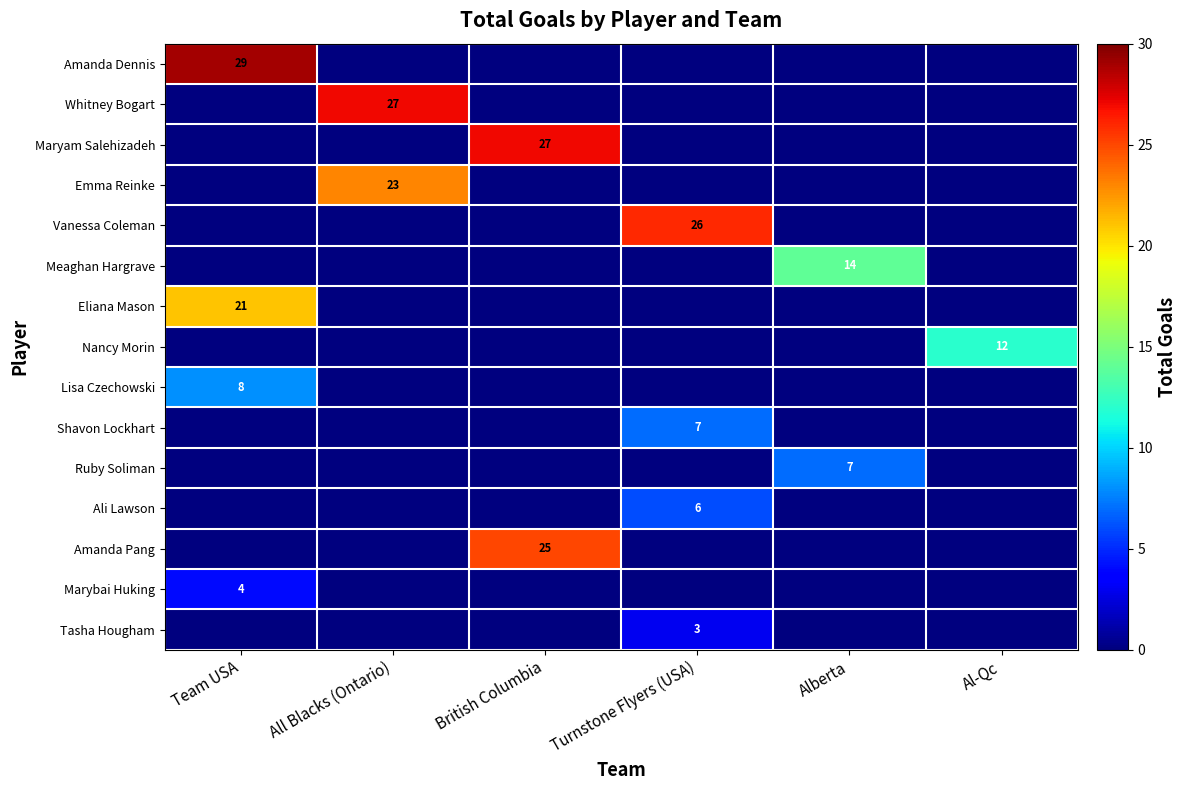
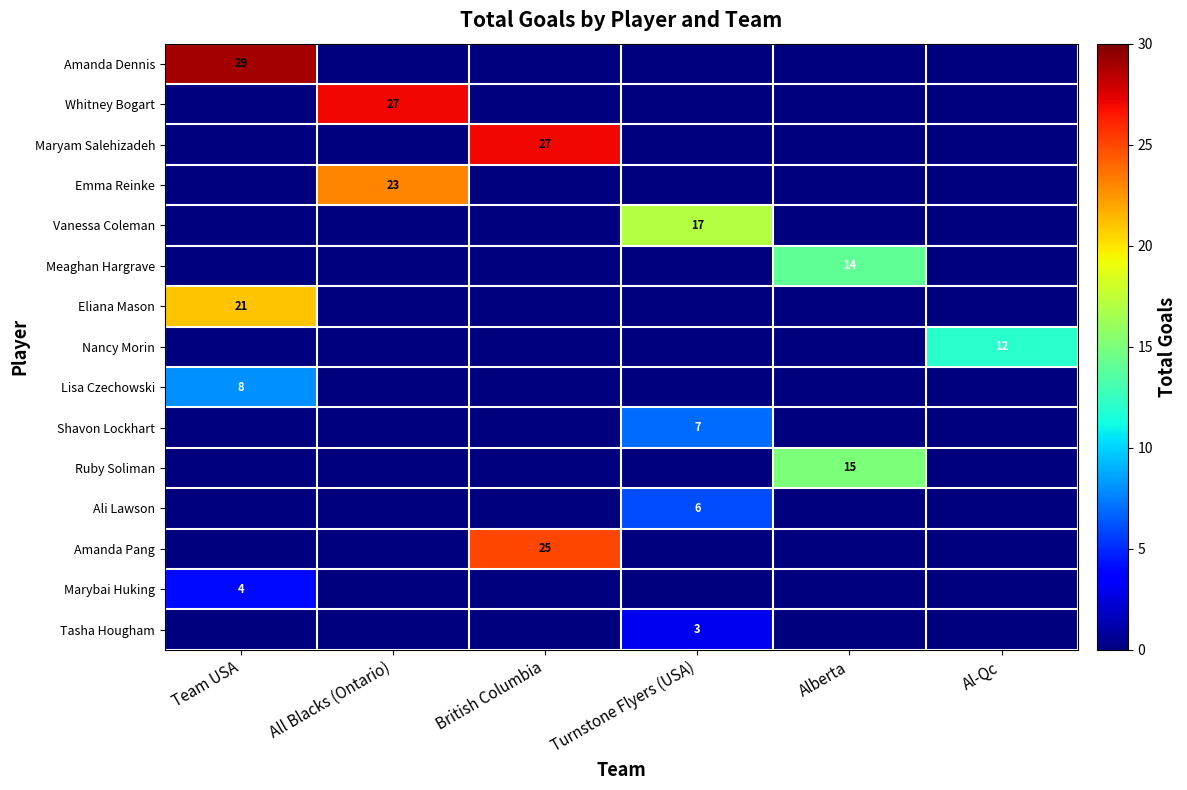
  {
    "Amanda Dennis": {
      "Team USA": 29
    },
    "Whitney Bogart": {
      "All Blacks (Ontario)": 27
    },
    "Maryam Salehizadeh": {
      "British Columbia": 27
    },
    "Emma Reinke": {
      "All Blacks (Ontario)": 23
    },
    "Vanessa Coleman": {
-     "Turnstone Flyers (USA)": 26
+     "Turnstone Flyers (USA)": 17
    },
    "Meaghan Hargrave": {
      "Alberta": 14
    },
    "Eliana Mason": {
      "Team USA": 21
    },
    "Nancy Morin": {
      "Al-Qc": 12
    },
    "Lisa Czechowski": {
      "Team USA": 8
    },
    "Shavon Lockhart": {
      "Turnstone Flyers (USA)": 7
    },
    "Ruby Soliman": {
-     "Alberta": 7
+     "Alberta": 15
    },
    "Ali Lawson": {
      "Turnstone Flyers (USA)": 6
    },
    "Amanda Pang": {
      "British Columbia": 25
    },
    "Marybai Huking": {
      "Team USA": 4
    },
    "Tasha Hougham": {
      "Turnstone Flyers (USA)": 3
    }
  }
